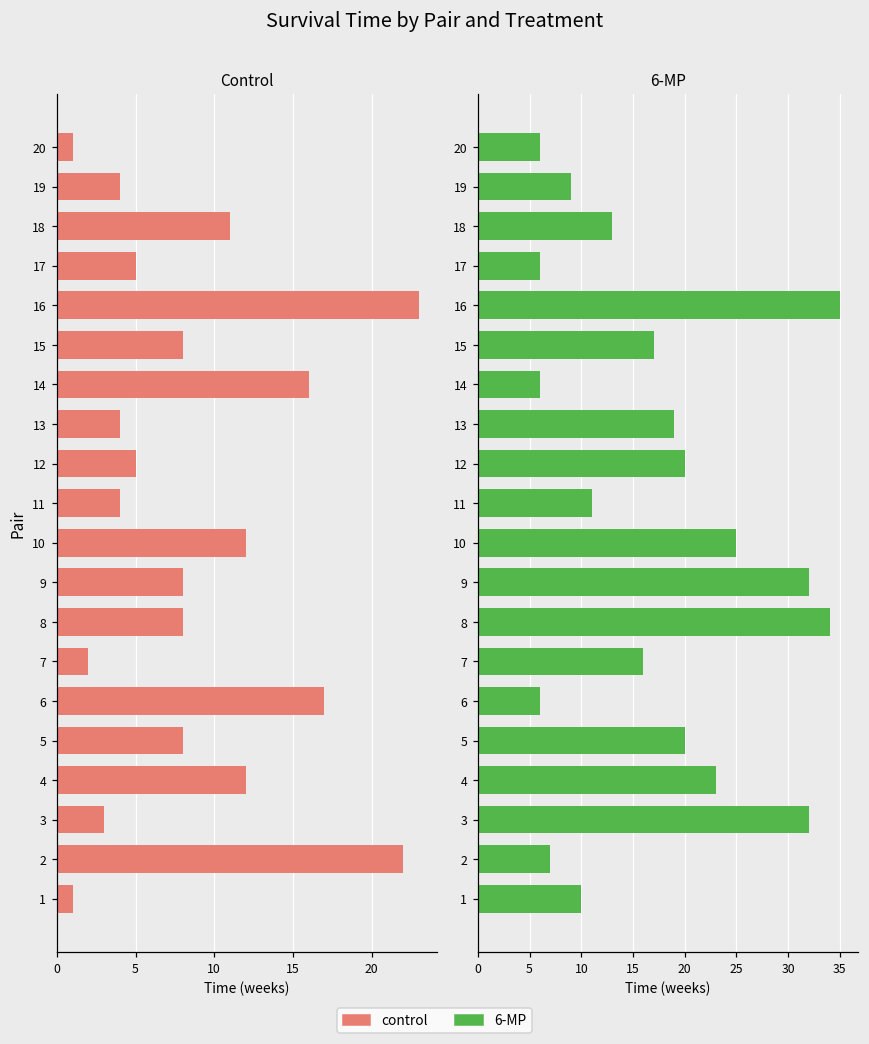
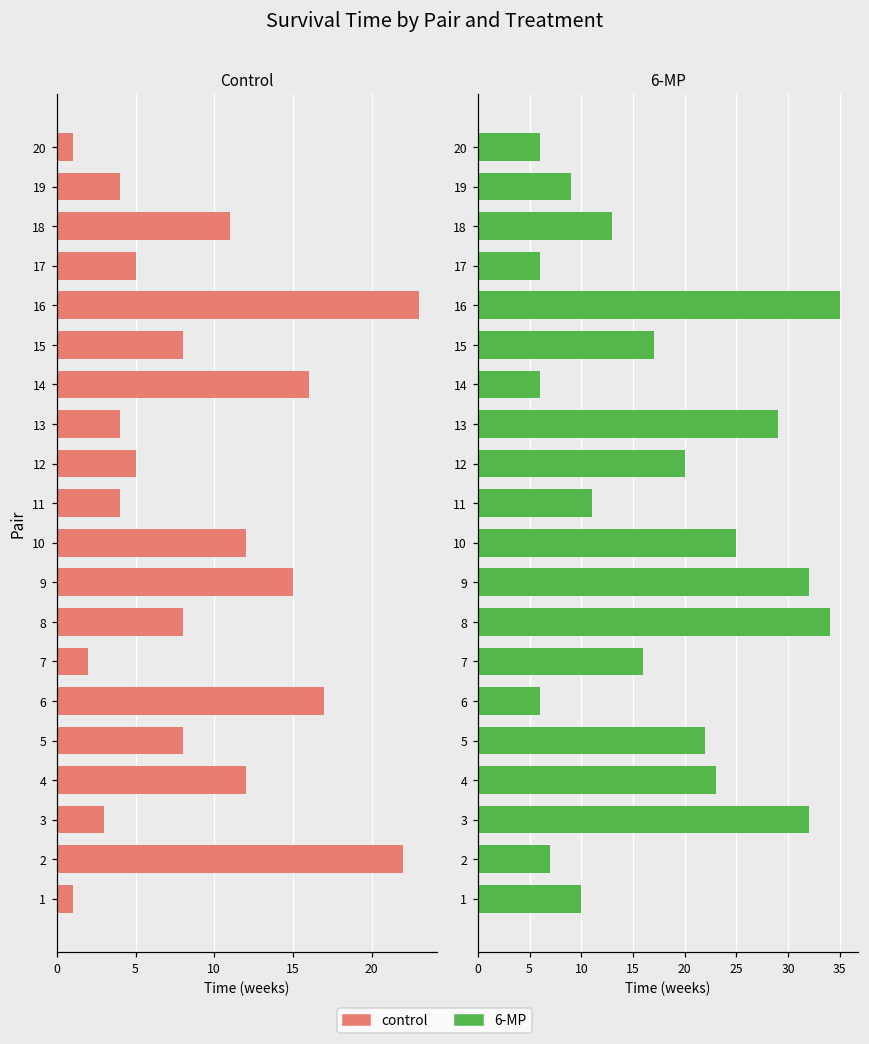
  {
    "Control": {
      "20": 1,
      "19": 4,
      "18": 11,
      "17": 5,
      "16": 23,
      "15": 8,
      "14": 16,
      "13": 4,
      "12": 5,
      "11": 4,
      "10": 12,
-     "9": 8,
+     "9": 15,
      "8": 8,
      "7": 2,
      "6": 17,
      "5": 8,
      "4": 12,
      "3": 3,
      "2": 22,
      "1": 1
    },
    "6-MP": {
      "20": 6,
      "19": 9,
      "18": 13,
      "17": 6,
      "16": 35,
      "15": 17,
      "14": 6,
-     "13": 19,
+     "13": 29,
      "12": 20,
      "11": 11,
      "10": 25,
      "9": 32,
      "8": 34,
      "7": 16,
      "6": 6,
-     "5": 20,
+     "5": 22,
      "4": 23,
      "3": 32,
      "2": 7,
      "1": 10
    }
  }
